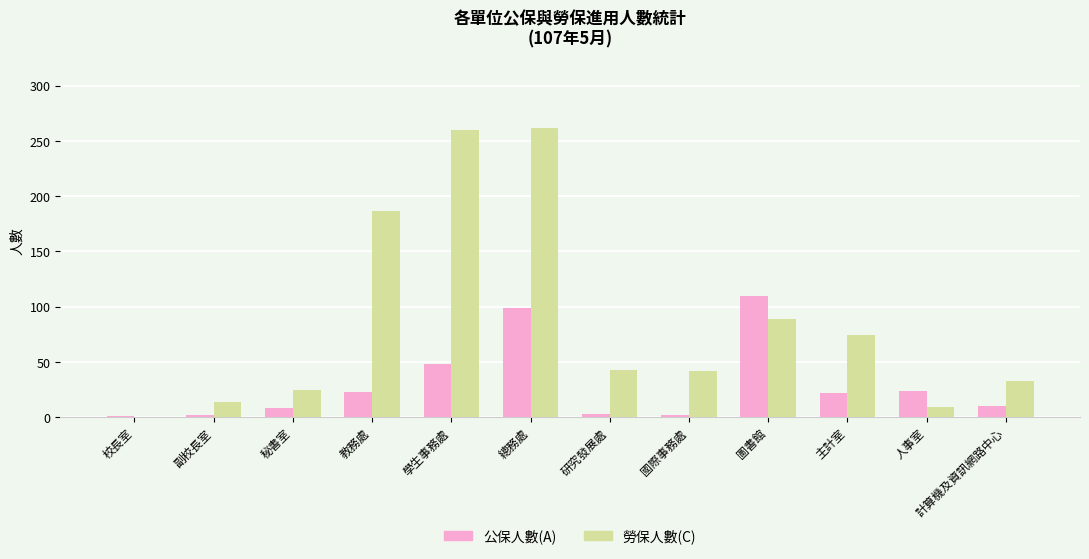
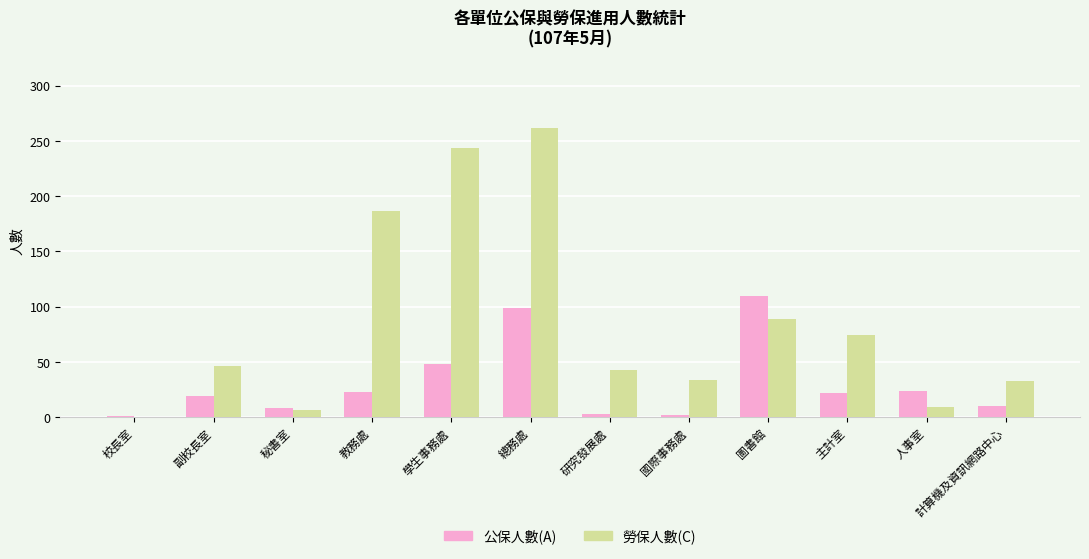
  {
    "公保人數(A)": {
-     "副校長室": 2,
+     "副校長室": 19,
      "秘書室": 8,
      "教務處": 23,
      "學生事務處": 48,
      "總務處": 99,
      "研究發展處": 3,
      "圖書館": 110,
      "主計室": 22,
      "人事室": 24,
      "計算機及資訊網路中心": 10
    },
    "勞保人數(C)": {
      "校長室": 0,
-     "副校長室": 14,
-     "秘書室": 25,
+     "副校長室": 46,
+     "秘書室": 7,
      "教務處": 187,
-     "學生事務處": 260,
+     "學生事務處": 244,
      "總務處": 262,
      "研究發展處": 43,
-     "國際事務處": 42,
+     "國際事務處": 34,
      "圖書館": 89,
      "主計室": 74,
      "人事室": 9,
      "計算機及資訊網路中心": 33
    }
  }
